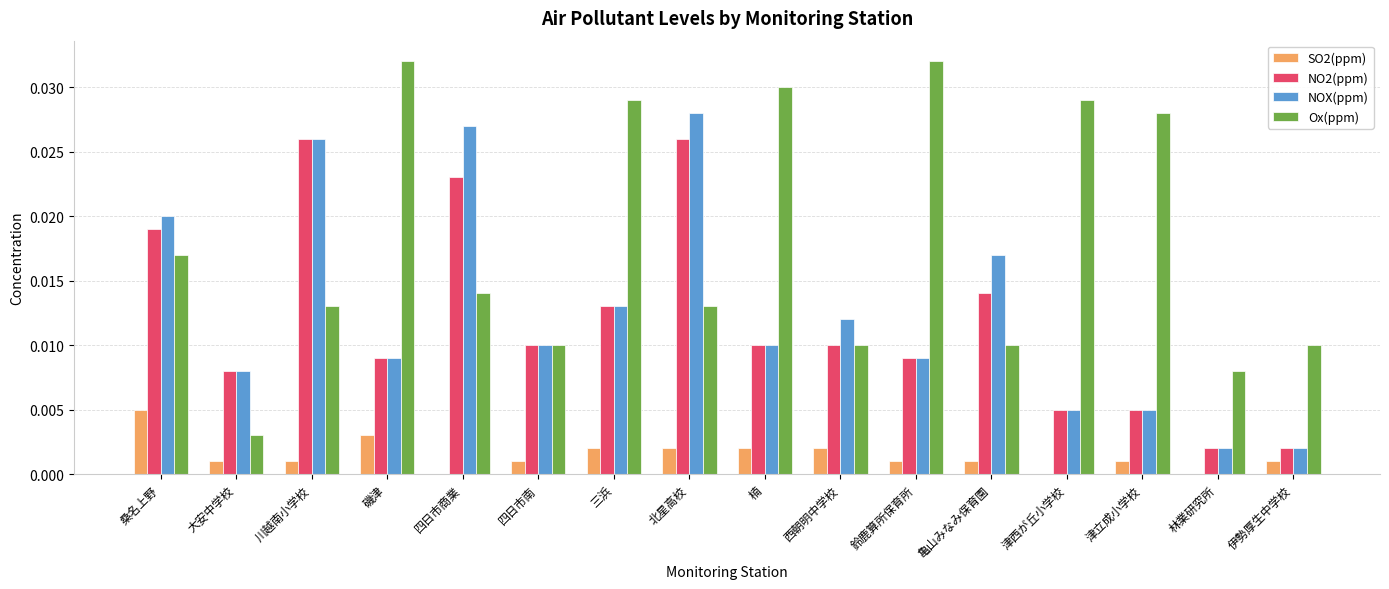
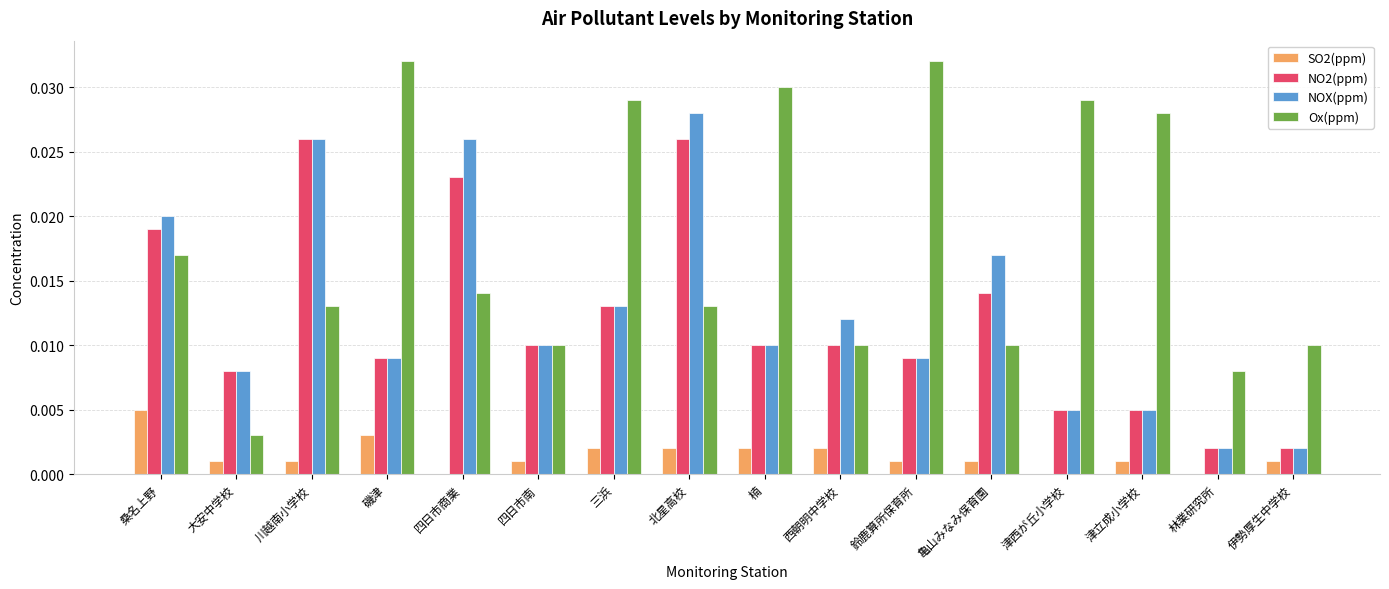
  {
    "SO2(ppm)": {
      "桑名上野": 0.005,
      "大安中学校": 0.001,
      "川越南小学校": 0.001,
      "磯津": 0.003,
      "四日市商業": 0.000,
      "四日市南": 0.001,
      "三浜": 0.002,
      "北星高校": 0.002,
      "楠": 0.002,
      "西朝明中学校": 0.002,
      "鈴鹿算所保育所": 0.001,
      "亀山みなみ保育園": 0.001,
      "津西が丘小学校": 0.000,
      "津立成小学校": 0.001,
      "林業研究所": 0.000,
      "伊勢厚生中学校": 0.001
    },
    "NO2(ppm)": {
      "桑名上野": 0.019,
      "大安中学校": 0.008,
      "川越南小学校": 0.026,
      "磯津": 0.009,
      "四日市商業": 0.023,
      "四日市南": 0.010,
      "三浜": 0.013,
      "北星高校": 0.026,
      "楠": 0.010,
      "西朝明中学校": 0.010,
      "鈴鹿算所保育所": 0.009,
      "亀山みなみ保育園": 0.014,
      "津西が丘小学校": 0.005,
      "津立成小学校": 0.005,
      "林業研究所": 0.002,
      "伊勢厚生中学校": 0.002
    },
    "NOX(ppm)": {
      "桑名上野": 0.020,
      "大安中学校": 0.008,
      "川越南小学校": 0.026,
      "磯津": 0.009,
-     "四日市商業": 0.027,
+     "四日市商業": 0.026,
      "四日市南": 0.010,
      "三浜": 0.013,
      "北星高校": 0.028,
      "楠": 0.010,
      "西朝明中学校": 0.012,
      "鈴鹿算所保育所": 0.009,
      "亀山みなみ保育園": 0.017,
      "津西が丘小学校": 0.005,
      "津立成小学校": 0.005,
      "林業研究所": 0.002,
      "伊勢厚生中学校": 0.002
    },
    "Ox(ppm)": {
      "桑名上野": 0.017,
      "大安中学校": 0.003,
      "川越南小学校": 0.013,
      "磯津": 0.032,
      "四日市商業": 0.014,
      "四日市南": 0.010,
      "三浜": 0.029,
      "北星高校": 0.013,
      "楠": 0.030,
      "西朝明中学校": 0.010,
      "鈴鹿算所保育所": 0.032,
      "亀山みなみ保育園": 0.010,
      "津西が丘小学校": 0.029,
      "津立成小学校": 0.028,
      "林業研究所": 0.008,
      "伊勢厚生中学校": 0.010
    }
  }
